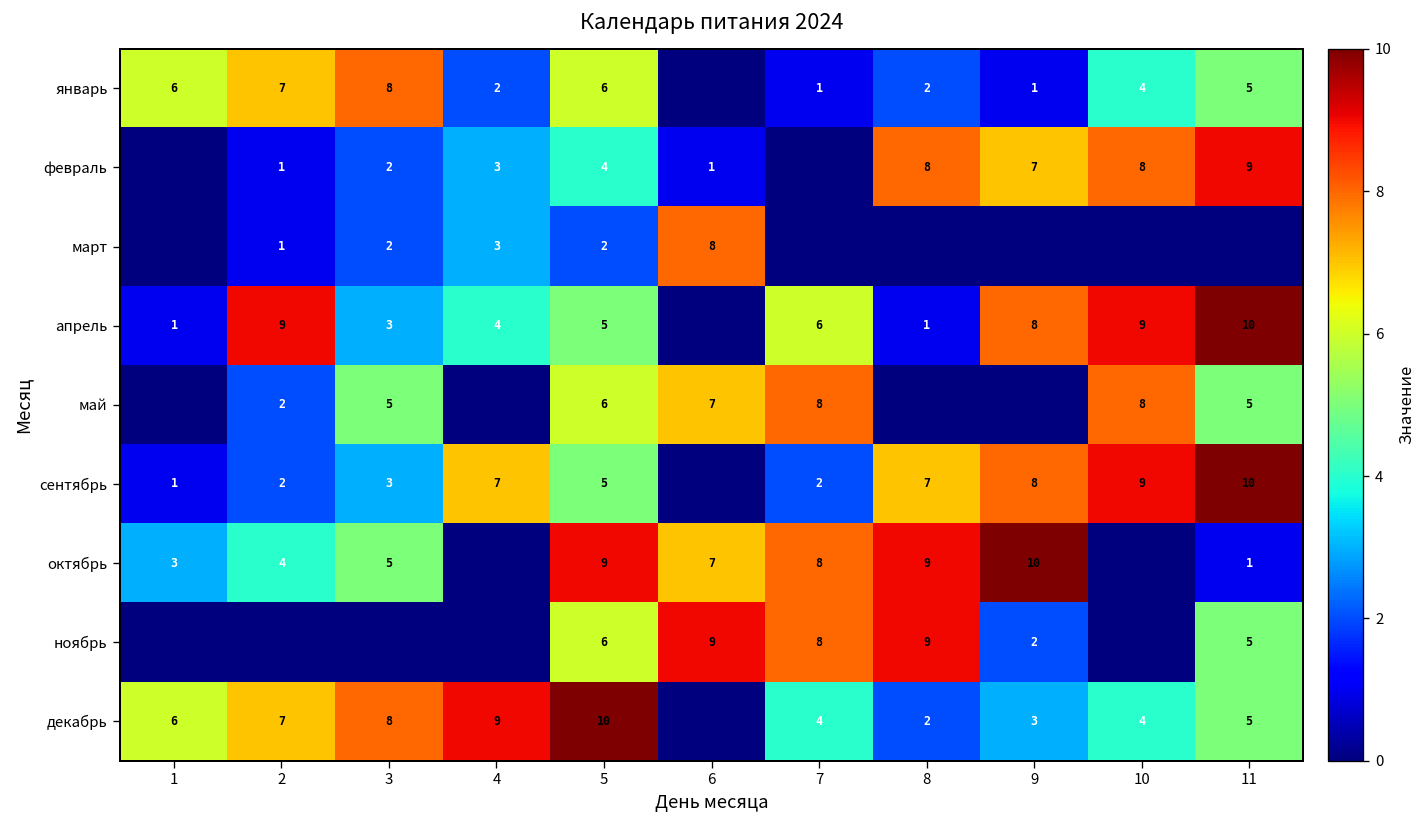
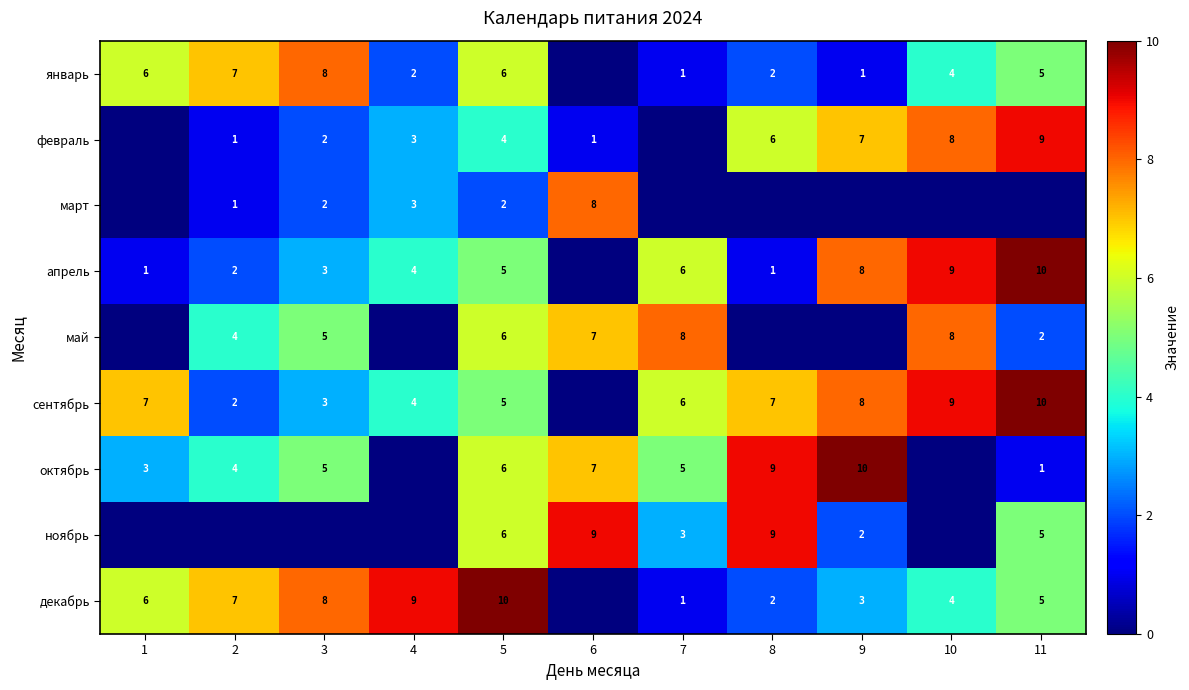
  {
    "январь": {
      "1": 6,
      "2": 7,
      "3": 8,
      "4": 2,
      "5": 6,
      "7": 1,
      "8": 2,
      "9": 1,
      "10": 4,
      "11": 5
    },
    "февраль": {
      "2": 1,
      "3": 2,
      "4": 3,
      "5": 4,
      "6": 1,
-     "8": 8,
+     "8": 6,
      "9": 7,
      "10": 8,
      "11": 9
    },
    "март": {
      "2": 1,
      "3": 2,
      "4": 3,
      "5": 2,
      "6": 8
    },
    "апрель": {
      "1": 1,
-     "2": 9,
+     "2": 2,
      "3": 3,
      "4": 4,
      "5": 5,
      "7": 6,
      "8": 1,
      "9": 8,
      "10": 9,
      "11": 10
    },
    "май": {
-     "2": 2,
+     "2": 4,
      "3": 5,
      "5": 6,
      "6": 7,
      "7": 8,
      "10": 8,
-     "11": 5
+     "11": 2
    },
    "сентябрь": {
-     "1": 1,
+     "1": 7,
      "2": 2,
      "3": 3,
-     "4": 7,
+     "4": 4,
      "5": 5,
-     "7": 2,
+     "7": 6,
      "8": 7,
      "9": 8,
      "10": 9,
      "11": 10
    },
    "октябрь": {
      "1": 3,
      "2": 4,
      "3": 5,
-     "5": 9,
+     "5": 6,
      "6": 7,
-     "7": 8,
+     "7": 5,
      "8": 9,
      "9": 10,
      "11": 1
    },
    "ноябрь": {
      "5": 6,
      "6": 9,
-     "7": 8,
+     "7": 3,
      "8": 9,
      "9": 2,
      "11": 5
    },
    "декабрь": {
      "1": 6,
      "2": 7,
      "3": 8,
      "4": 9,
      "5": 10,
-     "7": 4,
+     "7": 1,
      "8": 2,
      "9": 3,
      "10": 4,
      "11": 5
    }
  }
